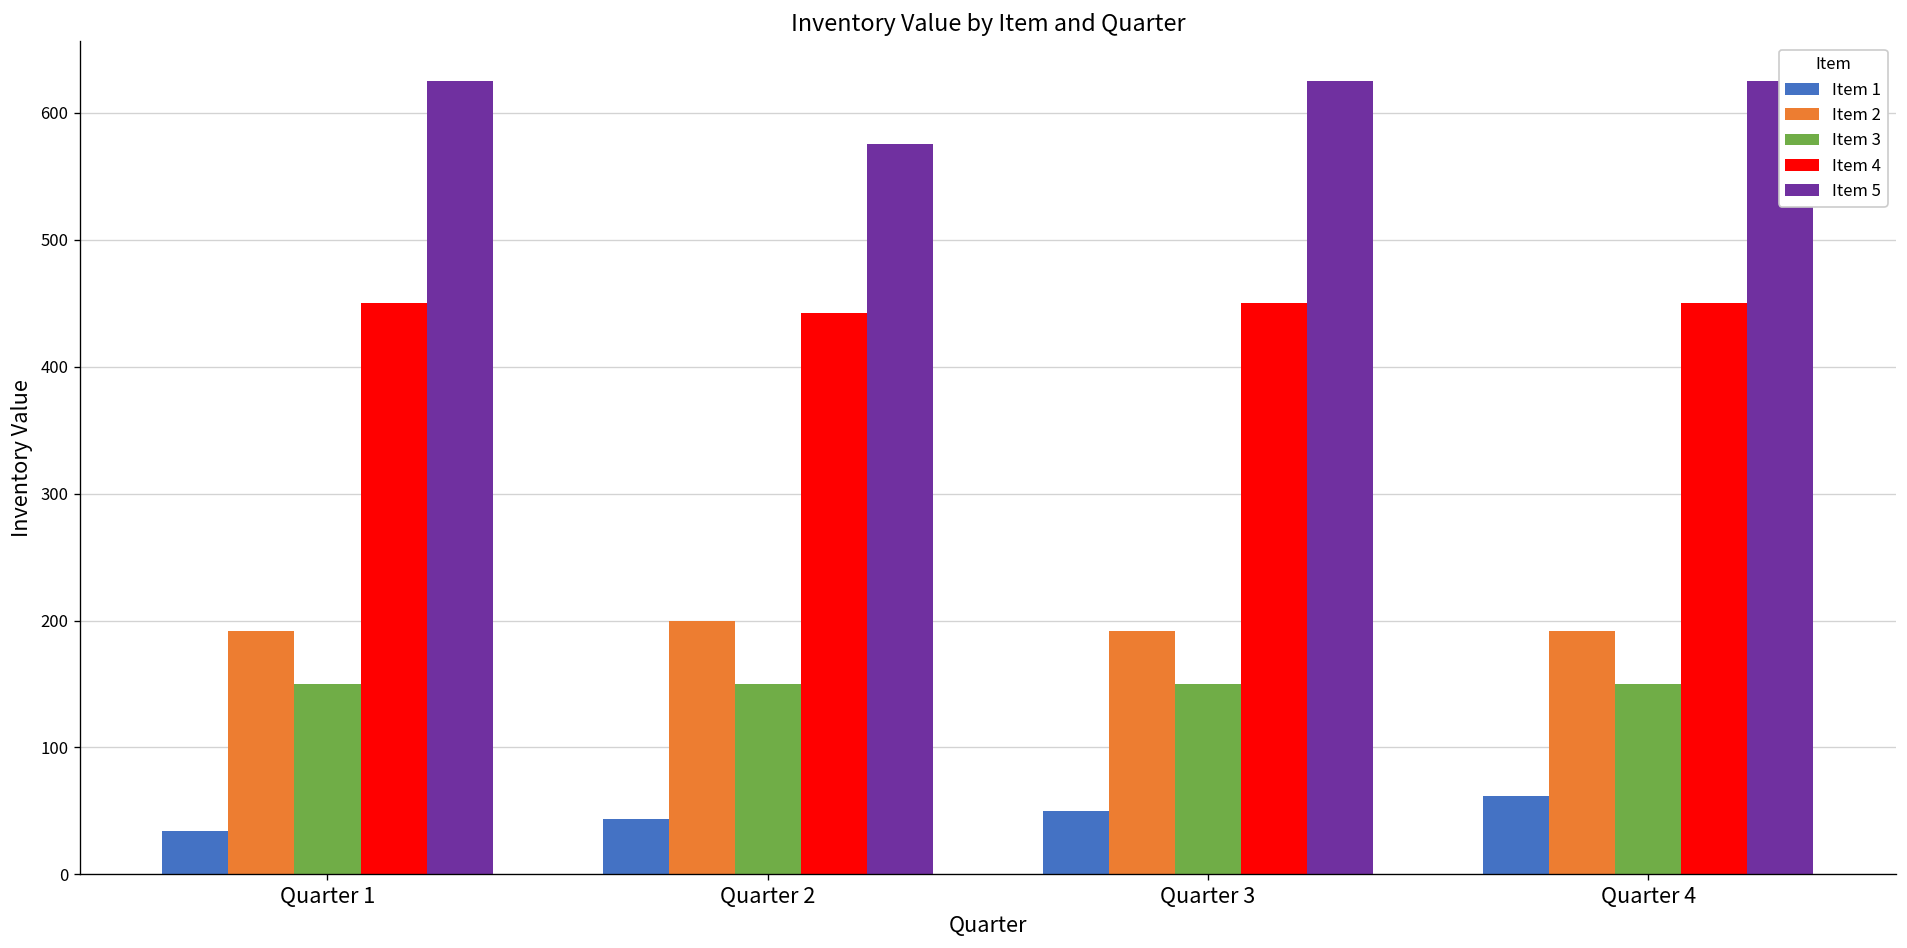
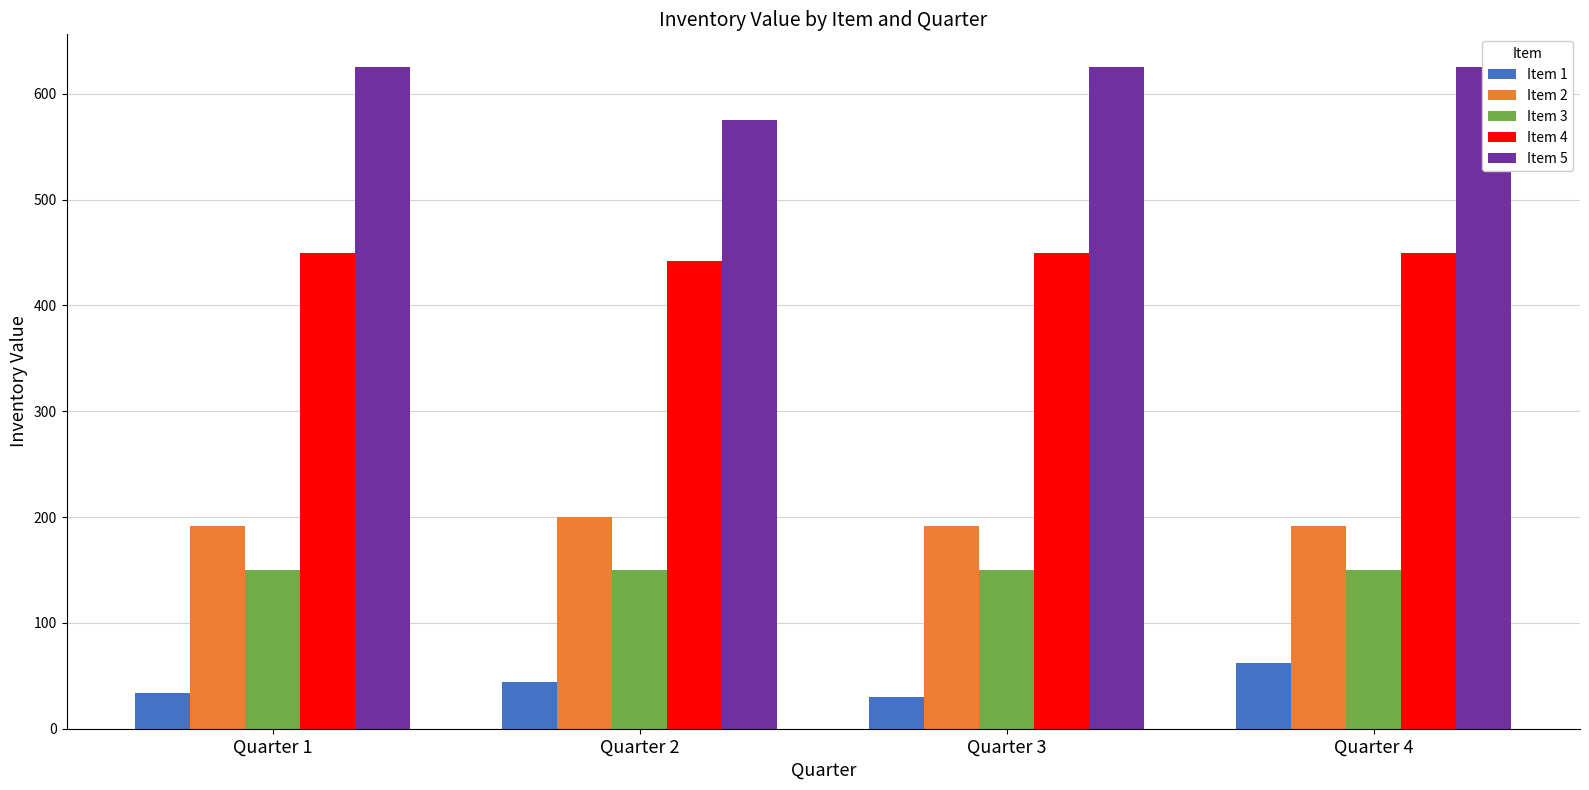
  {
    "Item 1": {
      "Quarter 1": 34,
      "Quarter 2": 44,
-     "Quarter 3": 50,
+     "Quarter 3": 30,
      "Quarter 4": 62
    },
    "Item 2": {
      "Quarter 1": 192,
      "Quarter 2": 200,
      "Quarter 3": 192,
      "Quarter 4": 192
    },
    "Item 3": {
      "Quarter 1": 150,
      "Quarter 2": 150,
      "Quarter 3": 150,
      "Quarter 4": 150
    },
    "Item 4": {
      "Quarter 1": 450,
      "Quarter 2": 443,
      "Quarter 3": 450,
      "Quarter 4": 450
    },
    "Item 5": {
      "Quarter 1": 625,
      "Quarter 2": 575,
      "Quarter 3": 625
    }
  }
